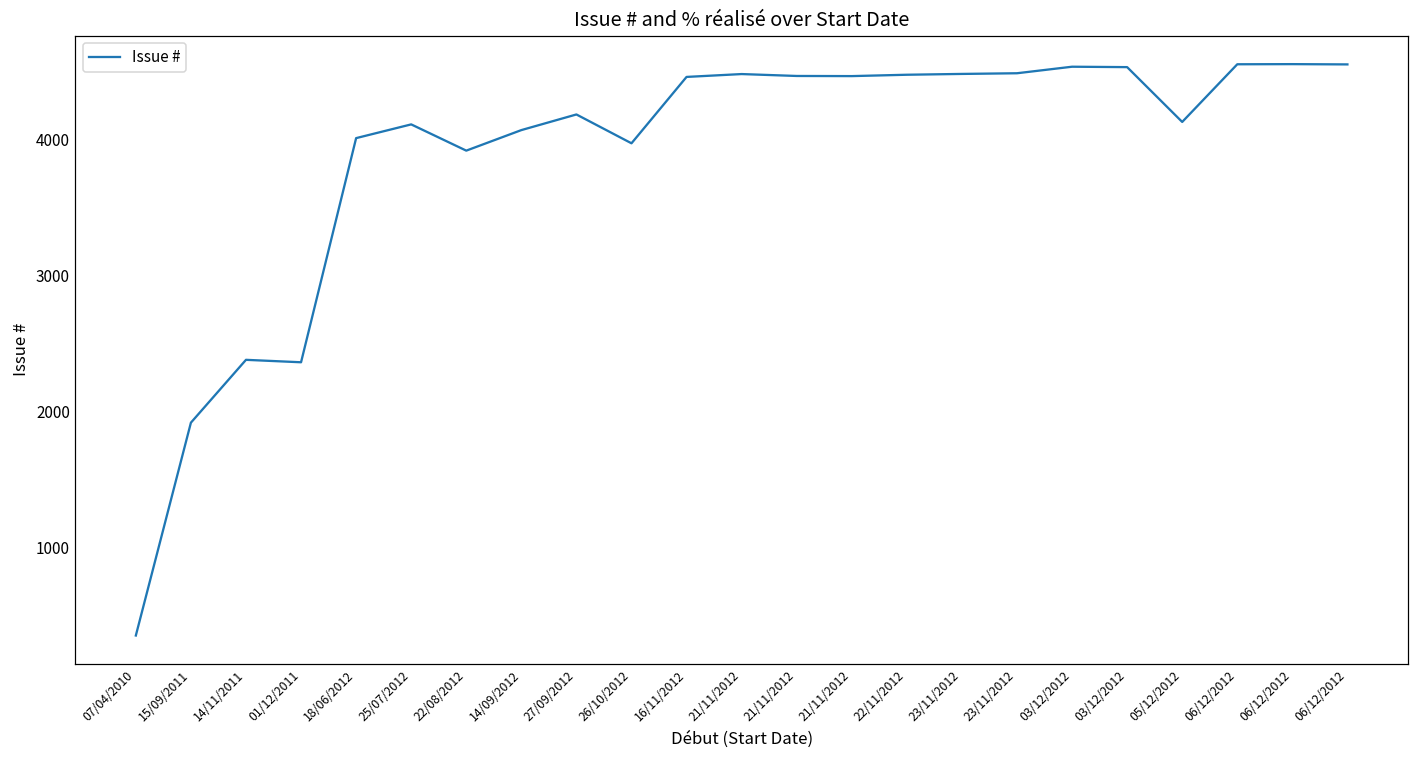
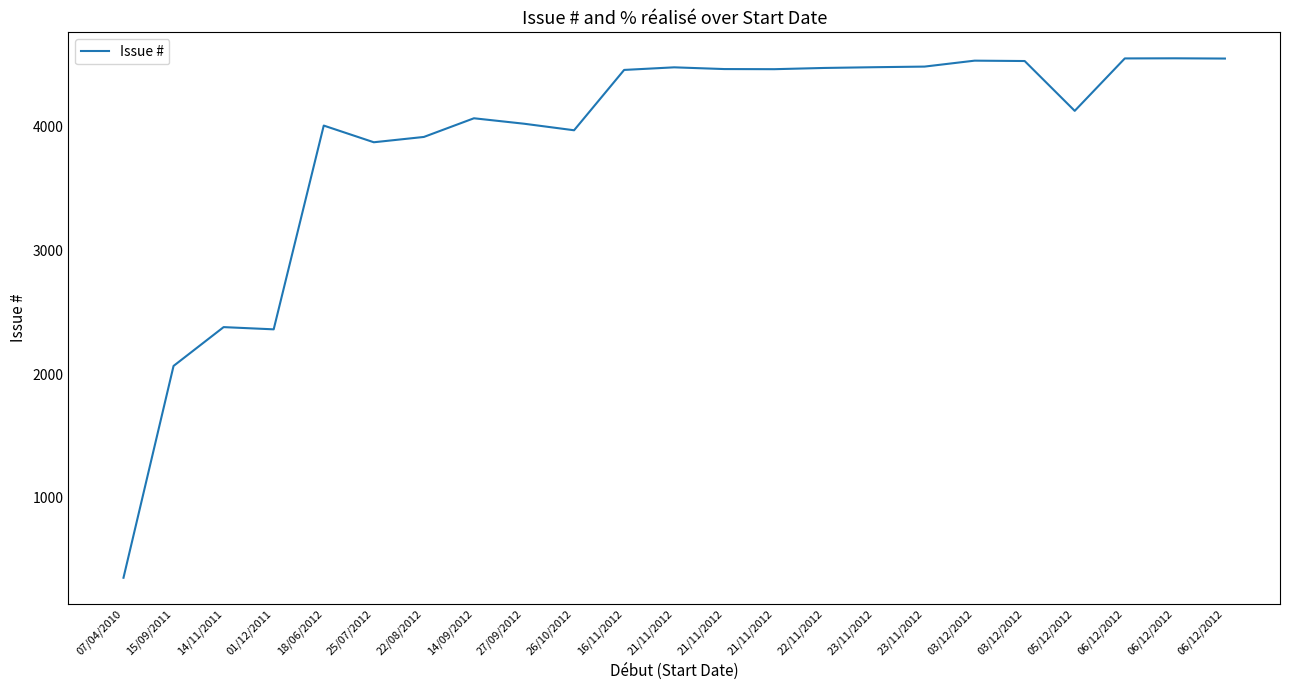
  {
    "07/04/2010": 350,
-   "15/09/2011": 1920,
+   "15/09/2011": 2070,
    "14/11/2011": 2380,
    "01/12/2011": 2360,
    "18/06/2012": 4010,
-   "25/07/2012": 4110,
+   "25/07/2012": 3880,
    "22/08/2012": 3920,
    "14/09/2012": 4070,
-   "27/09/2012": 4180,
+   "27/09/2012": 4030,
    "26/10/2012": 3970,
    "16/11/2012": 4460,
    "22/11/2012": 4480,
    "05/12/2012": 4130
  }
